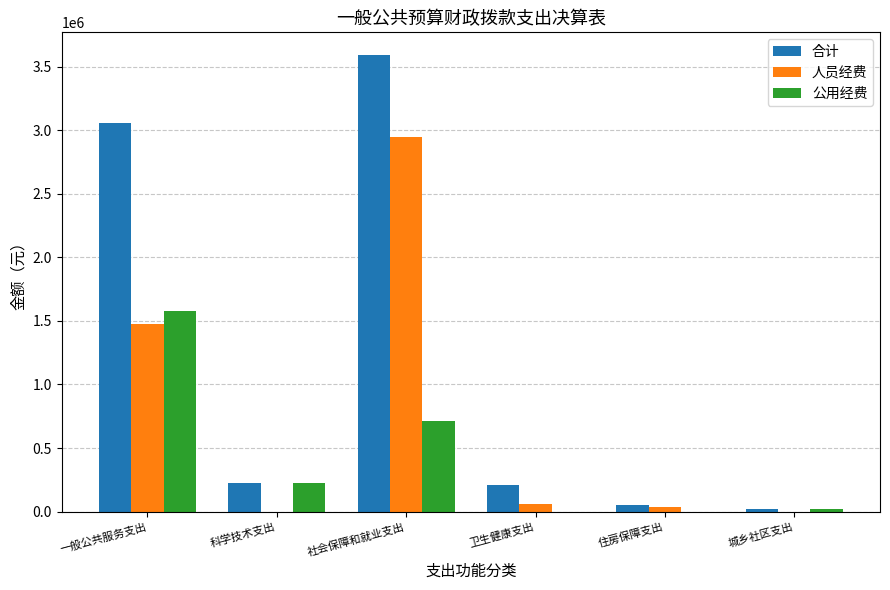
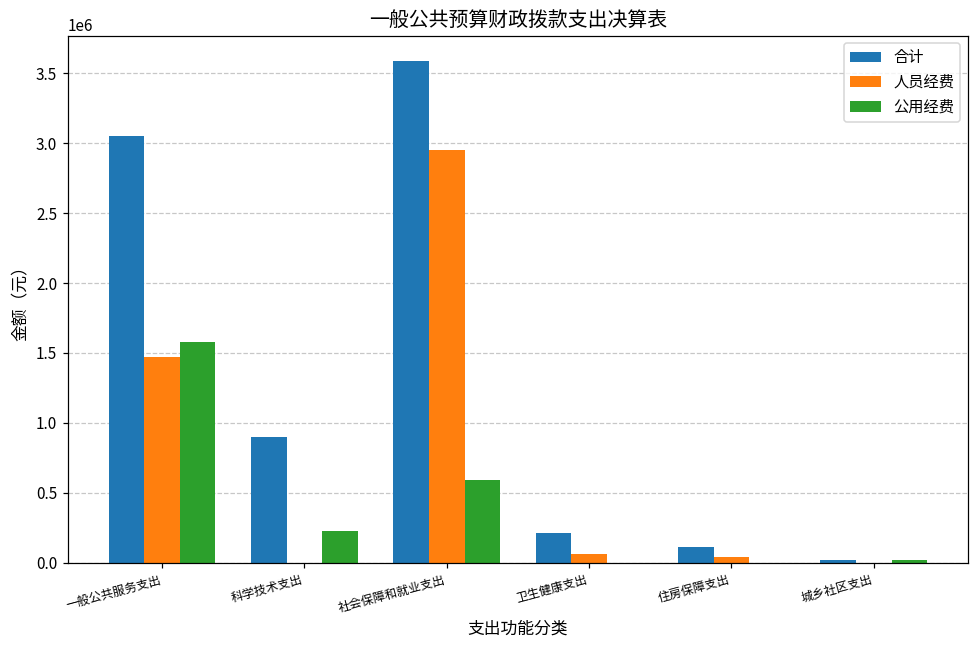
  {
    "合计": {
      "一般公共服务支出": 3050000,
-     "科学技术支出": 220000,
+     "科学技术支出": 900000,
      "社会保障和就业支出": 3590000,
      "卫生健康支出": 210000,
-     "住房保障支出": 50000,
+     "住房保障支出": 110000,
      "城乡社区支出": 20000
    },
    "人员经费": {
      "一般公共服务支出": 1470000,
      "科学技术支出": 0,
      "社会保障和就业支出": 2950000,
      "卫生健康支出": 60000,
      "住房保障支出": 40000,
      "城乡社区支出": 0
    },
    "公用经费": {
      "一般公共服务支出": 1580000,
      "科学技术支出": 220000,
-     "社会保障和就业支出": 710000,
+     "社会保障和就业支出": 590000,
      "卫生健康支出": 0,
      "住房保障支出": 0,
      "城乡社区支出": 20000
    }
  }
